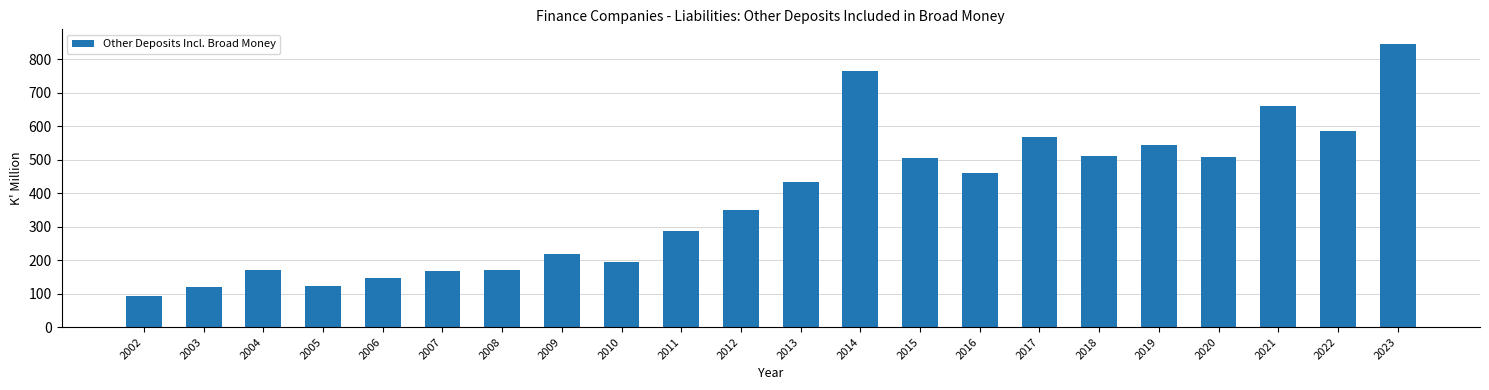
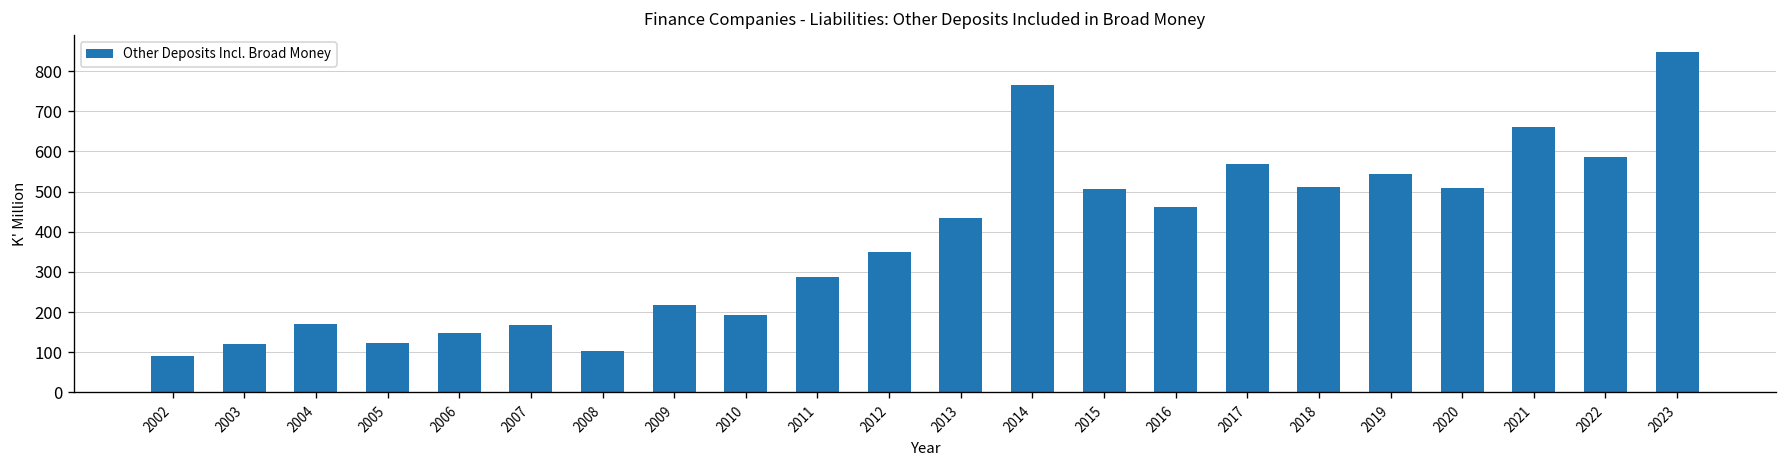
  {
    "2002": 90,
    "2003": 120,
    "2004": 170,
    "2005": 120,
    "2006": 150,
    "2007": 170,
-   "2008": 170,
+   "2008": 100,
    "2009": 220,
    "2010": 190,
    "2011": 290,
    "2012": 350,
    "2013": 430,
    "2014": 770,
    "2015": 510,
    "2016": 460,
    "2017": 570,
    "2018": 510,
    "2019": 540,
    "2020": 510,
    "2021": 660,
    "2022": 590,
    "2023": 850
  }
